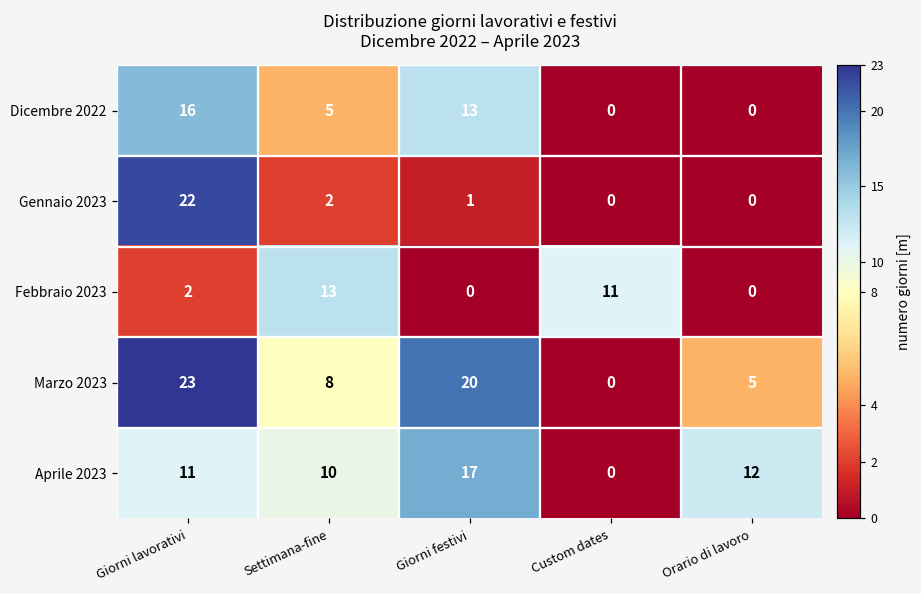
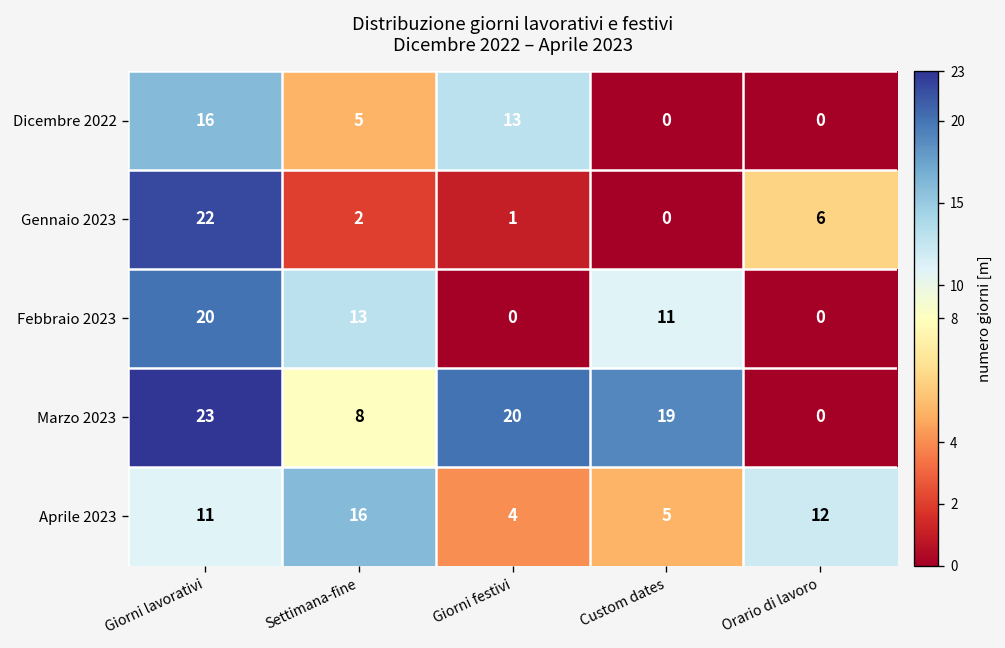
  {
    "Dicembre 2022": {
      "Giorni lavorativi": 16,
      "Settimana-fine": 5,
      "Giorni festivi": 13,
      "Custom dates": 0,
      "Orario di lavoro": 0
    },
    "Gennaio 2023": {
      "Giorni lavorativi": 22,
      "Settimana-fine": 2,
      "Giorni festivi": 1,
      "Custom dates": 0,
-     "Orario di lavoro": 0
+     "Orario di lavoro": 6
    },
    "Febbraio 2023": {
-     "Giorni lavorativi": 2,
+     "Giorni lavorativi": 20,
      "Settimana-fine": 13,
      "Giorni festivi": 0,
      "Custom dates": 11,
      "Orario di lavoro": 0
    },
    "Marzo 2023": {
      "Giorni lavorativi": 23,
      "Settimana-fine": 8,
      "Giorni festivi": 20,
-     "Custom dates": 0,
-     "Orario di lavoro": 5
+     "Custom dates": 19,
+     "Orario di lavoro": 0
    },
    "Aprile 2023": {
      "Giorni lavorativi": 11,
-     "Settimana-fine": 10,
-     "Giorni festivi": 17,
-     "Custom dates": 0,
+     "Settimana-fine": 16,
+     "Giorni festivi": 4,
+     "Custom dates": 5,
      "Orario di lavoro": 12
    }
  }
